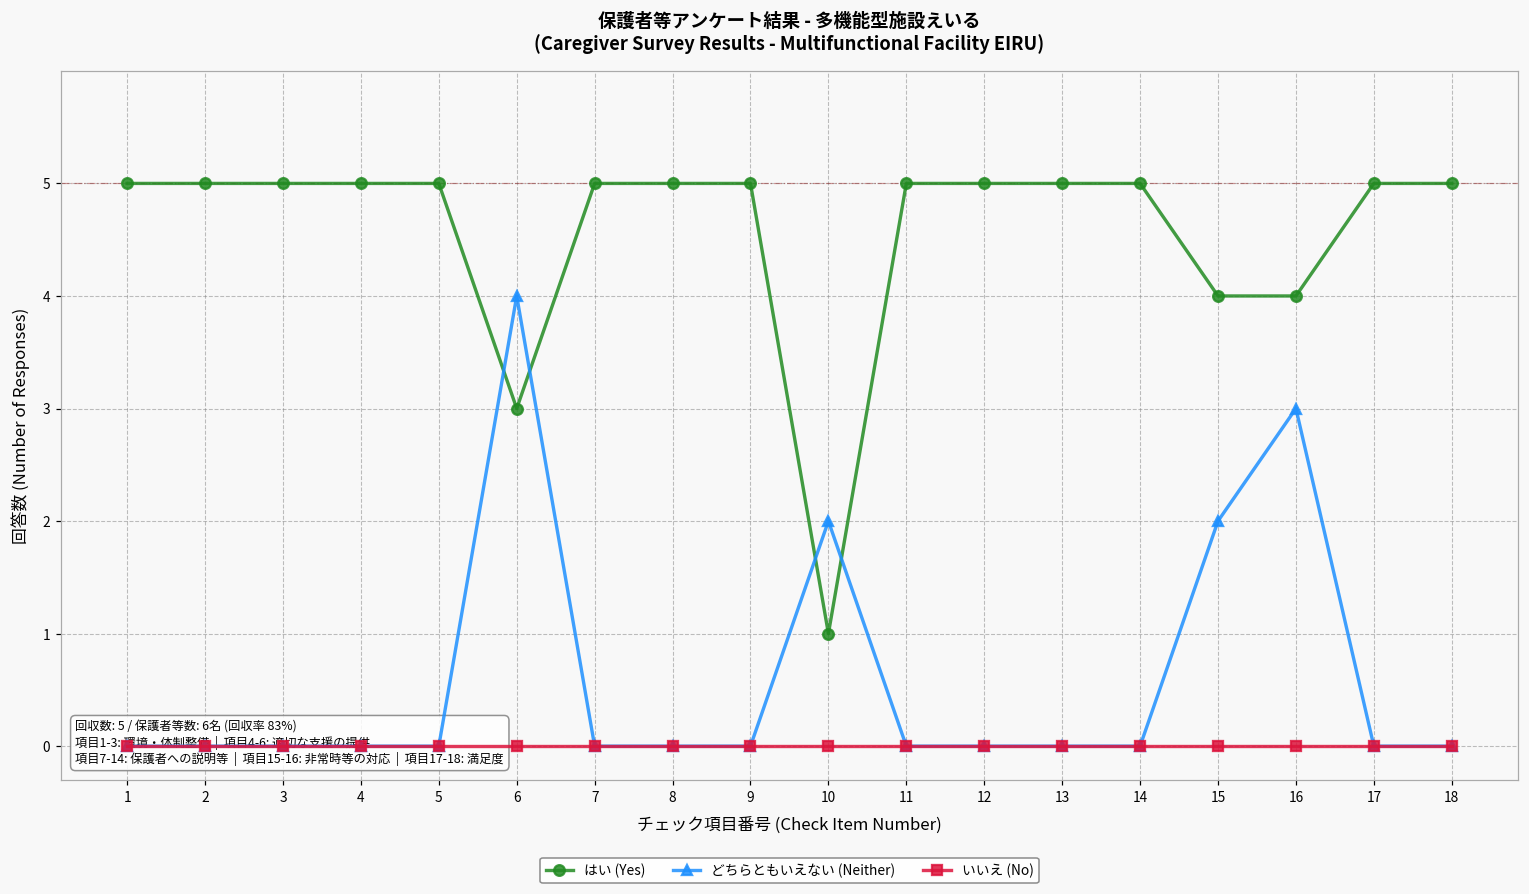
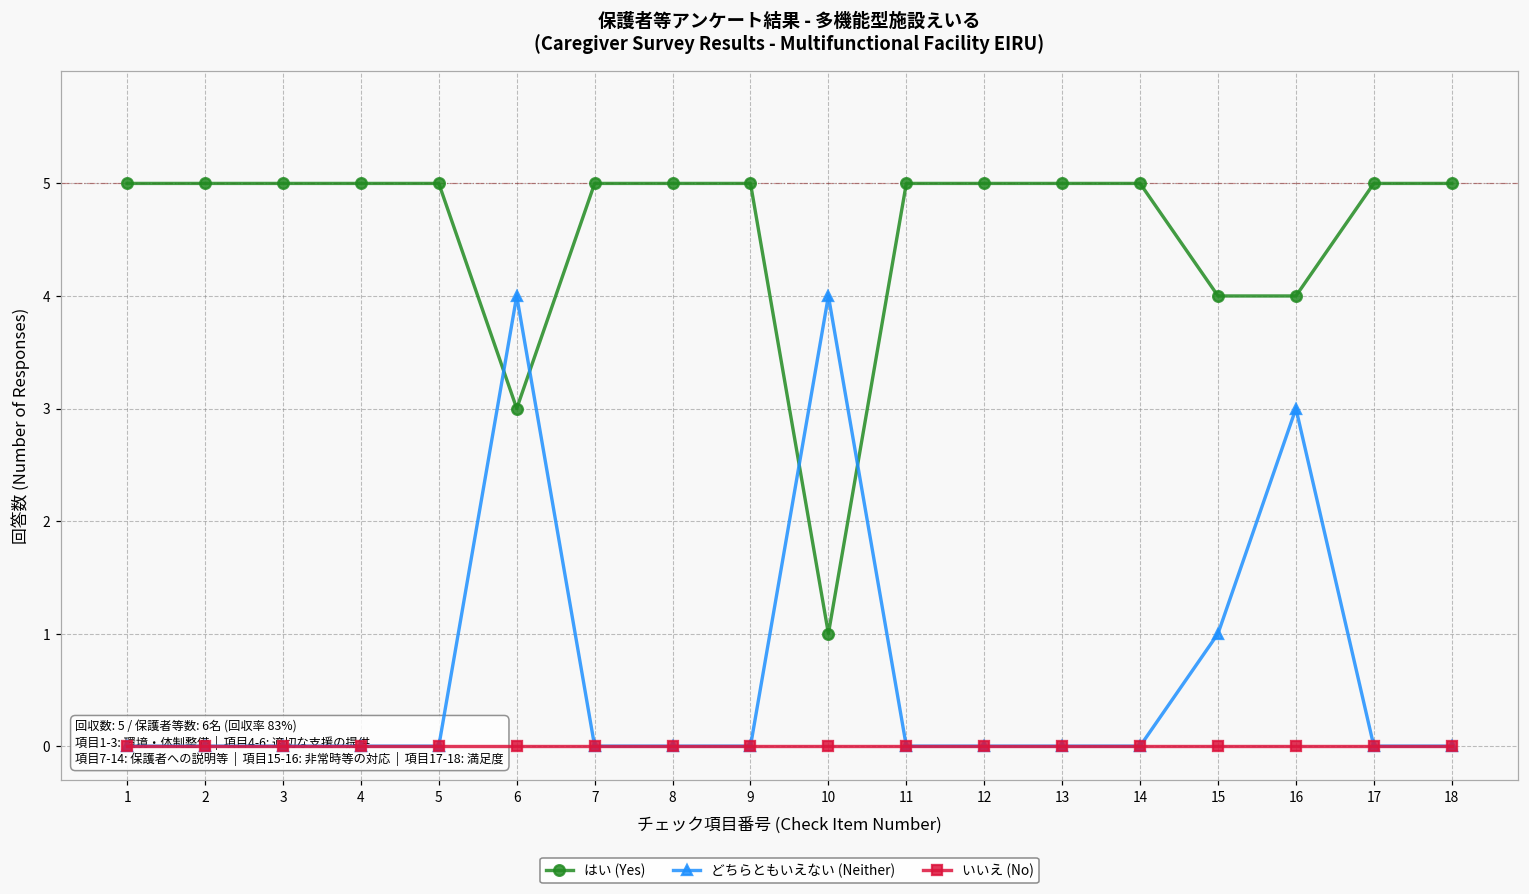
  {
    "はい (Yes)": {
      "1": 5,
      "2": 5,
      "3": 5,
      "4": 5,
      "5": 5,
      "6": 3,
      "7": 5,
      "8": 5,
      "9": 5,
      "10": 1,
      "11": 5,
      "12": 5,
      "13": 5,
      "14": 5,
      "15": 4,
      "16": 4,
      "17": 5,
      "18": 5
    },
    "どちらともいえない (Neither)": {
      "6": 4,
-     "10": 2,
-     "15": 2,
+     "10": 4,
+     "15": 1,
      "16": 3
    },
    "いいえ (No)": {
      "6": 0,
      "10": 0,
      "15": 0,
      "16": 0
    }
  }
